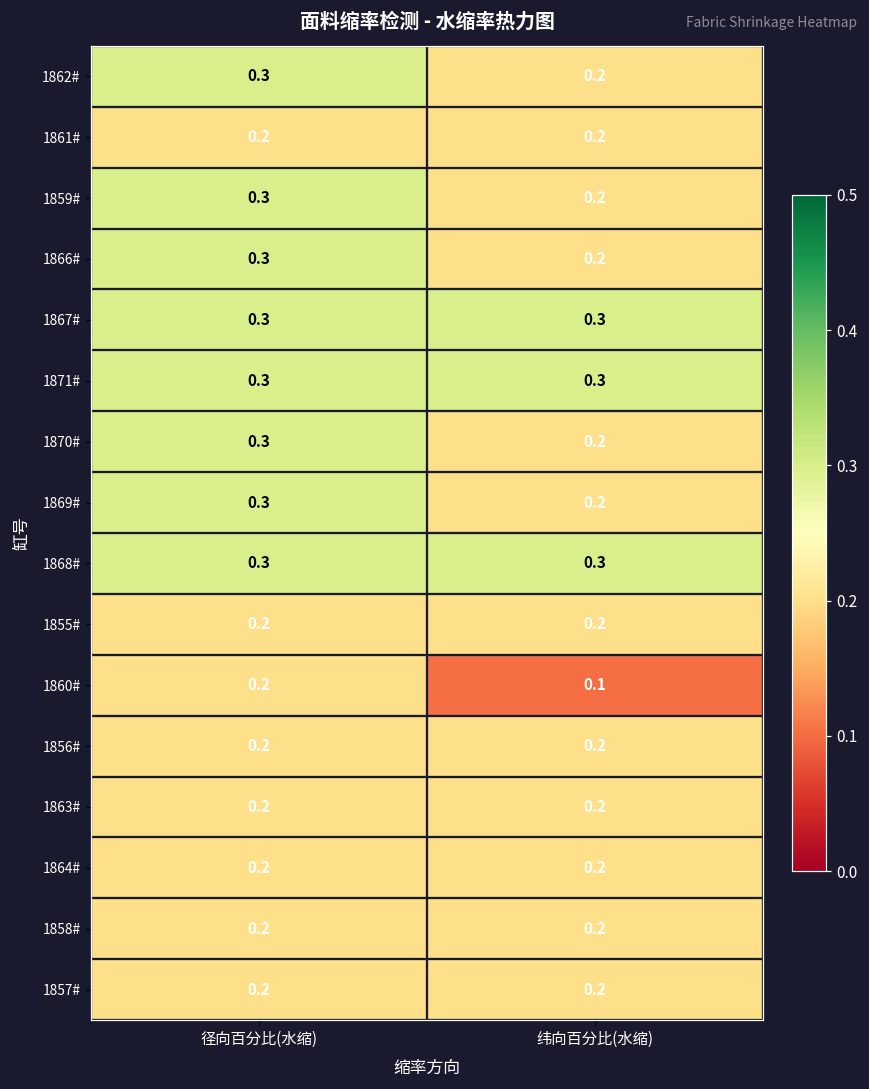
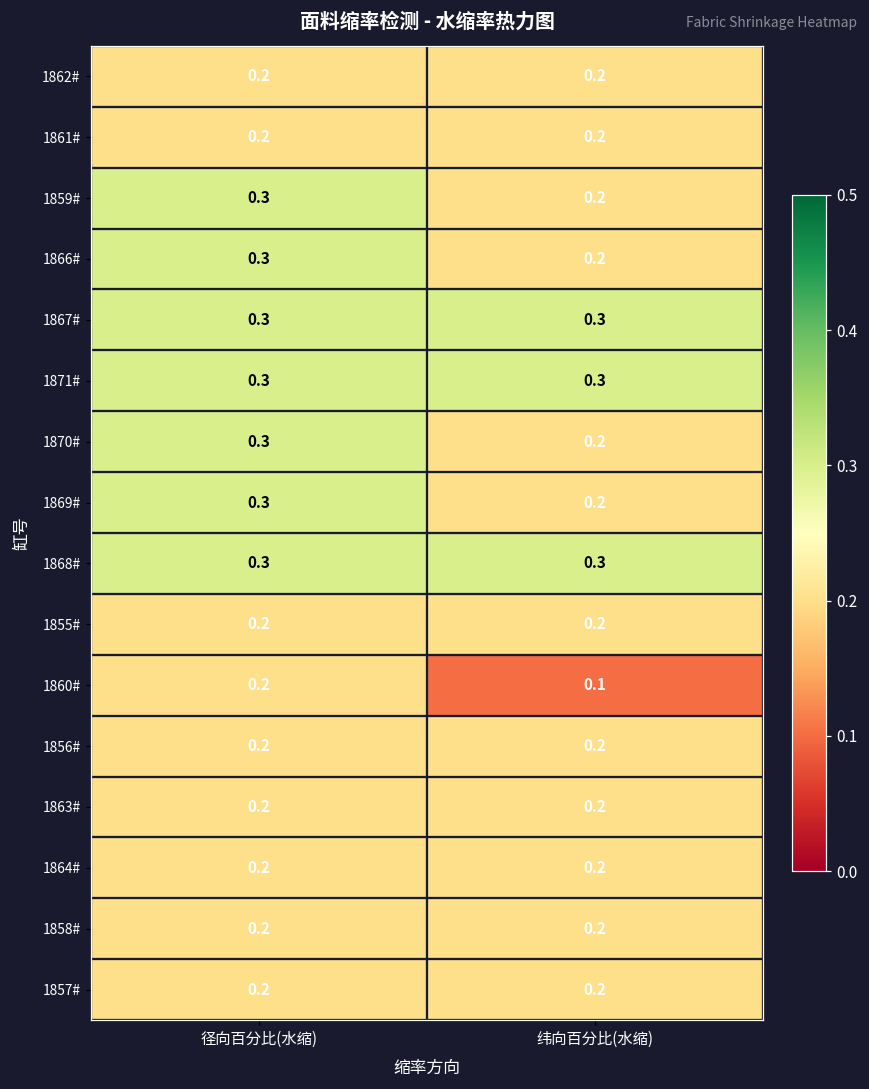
  {
    "1862#": {
-     "径向百分比(水缩)": 0.3,
+     "径向百分比(水缩)": 0.2,
      "纬向百分比(水缩)": 0.2
    },
    "1861#": {
      "径向百分比(水缩)": 0.2,
      "纬向百分比(水缩)": 0.2
    },
    "1859#": {
      "径向百分比(水缩)": 0.3,
      "纬向百分比(水缩)": 0.2
    },
    "1866#": {
      "径向百分比(水缩)": 0.3,
      "纬向百分比(水缩)": 0.2
    },
    "1867#": {
      "径向百分比(水缩)": 0.3,
      "纬向百分比(水缩)": 0.3
    },
    "1871#": {
      "径向百分比(水缩)": 0.3,
      "纬向百分比(水缩)": 0.3
    },
    "1870#": {
      "径向百分比(水缩)": 0.3,
      "纬向百分比(水缩)": 0.2
    },
    "1869#": {
      "径向百分比(水缩)": 0.3,
      "纬向百分比(水缩)": 0.2
    },
    "1868#": {
      "径向百分比(水缩)": 0.3,
      "纬向百分比(水缩)": 0.3
    },
    "1855#": {
      "径向百分比(水缩)": 0.2,
      "纬向百分比(水缩)": 0.2
    },
    "1860#": {
      "径向百分比(水缩)": 0.2,
      "纬向百分比(水缩)": 0.1
    },
    "1856#": {
      "径向百分比(水缩)": 0.2,
      "纬向百分比(水缩)": 0.2
    },
    "1863#": {
      "径向百分比(水缩)": 0.2,
      "纬向百分比(水缩)": 0.2
    },
    "1864#": {
      "径向百分比(水缩)": 0.2,
      "纬向百分比(水缩)": 0.2
    },
    "1858#": {
      "径向百分比(水缩)": 0.2,
      "纬向百分比(水缩)": 0.2
    },
    "1857#": {
      "径向百分比(水缩)": 0.2,
      "纬向百分比(水缩)": 0.2
    }
  }
